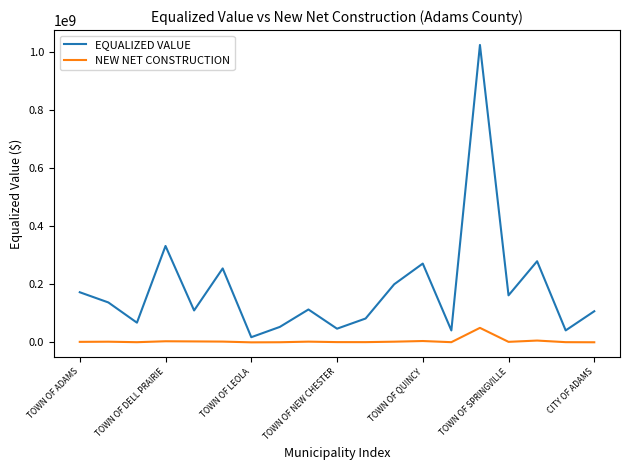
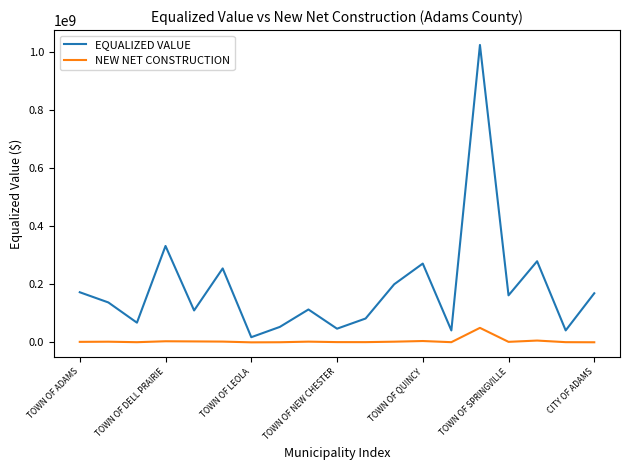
  {
    "EQUALIZED VALUE": {
      "TOWN OF ADAMS": 170000000,
      "TOWN OF DELL PRAIRIE": 330000000,
      "TOWN OF LEOLA": 20000000,
      "TOWN OF NEW CHESTER": 50000000,
      "TOWN OF QUINCY": 270000000,
      "TOWN OF SPRINGVILLE": 160000000,
-     "CITY OF ADAMS": 110000000
+     "CITY OF ADAMS": 170000000
    },
    "NEW NET CONSTRUCTION": {
      "TOWN OF ADAMS": 0,
      "TOWN OF DELL PRAIRIE": 0,
      "TOWN OF LEOLA": 0,
      "TOWN OF NEW CHESTER": 0,
      "TOWN OF QUINCY": 0,
      "TOWN OF SPRINGVILLE": 0,
      "CITY OF ADAMS": 0
    }
  }
